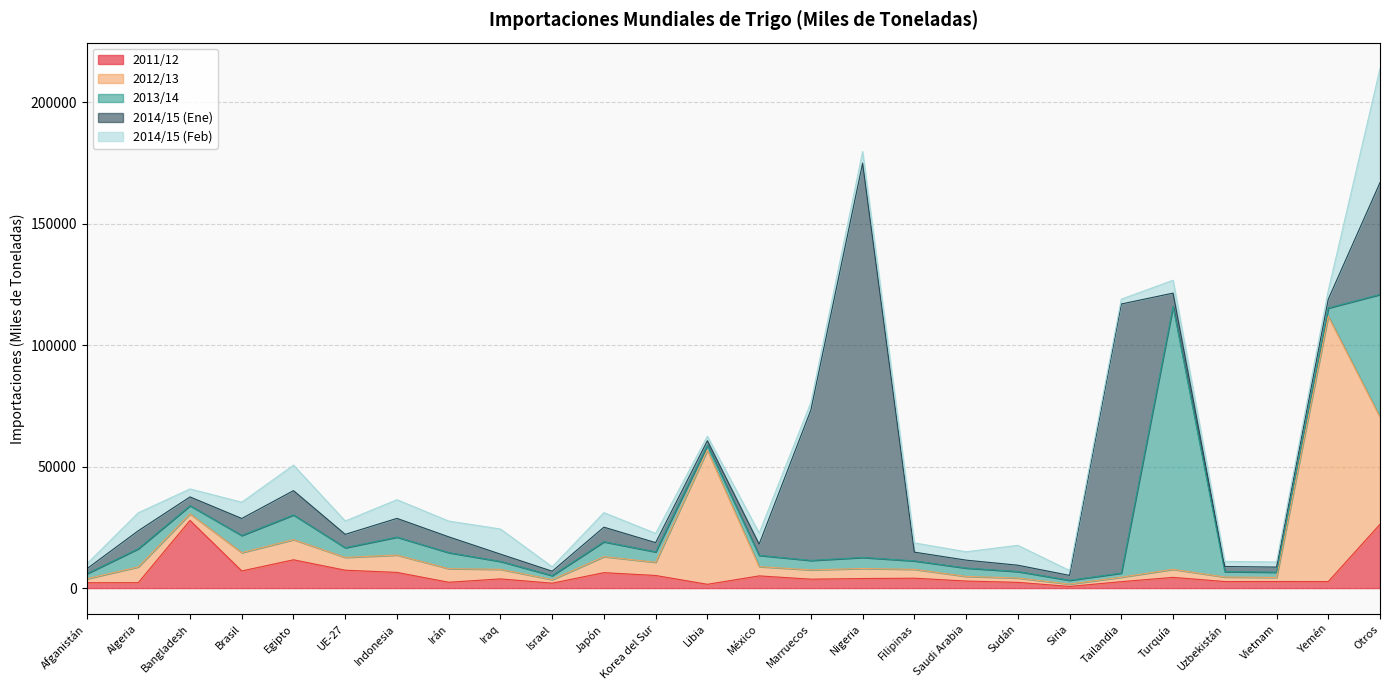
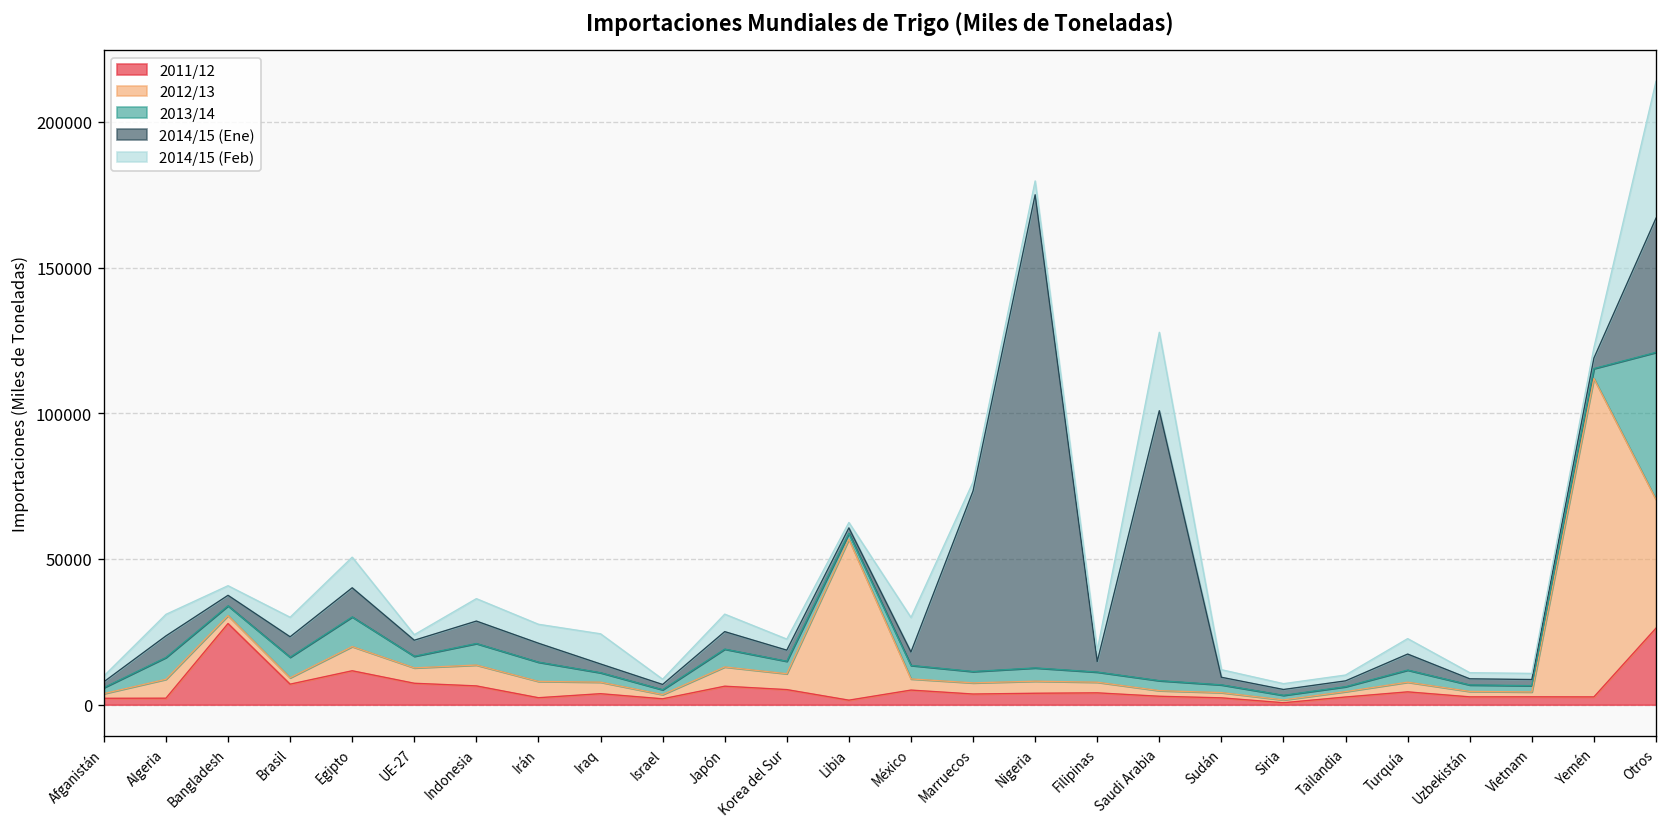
  {
    "2011/12": {
      "Afganistán": 2000,
      "Algeria": 2000,
      "Bangladesh": 28000,
      "Brasil": 7000,
      "Egipto": 12000,
      "UE-27": 7000,
      "Indonesia": 6000,
      "Irán": 2000,
      "Iraq": 4000,
      "Israel": 2000,
      "Japón": 6000,
      "Korea del Sur": 5000,
      "Libia": 2000,
      "México": 5000,
      "Marruecos": 4000,
      "Nigeria": 4000,
      "Filipinas": 4000,
      "Saudi Arabia": 3000,
      "Sudán": 2000,
      "Tailandia": 3000,
      "Turquía": 4000,
      "Uzbekistán": 3000,
      "Vietnam": 3000,
      "Yemén": 3000,
      "Otros": 26000
    },
    "2012/13": {
      "Afganistán": 2000,
      "Algeria": 6000,
      "Bangladesh": 3000,
-     "Brasil": 8000,
+     "Brasil": 2000,
      "Egipto": 8000,
      "UE-27": 5000,
      "Indonesia": 7000,
      "Irán": 6000,
      "Iraq": 4000,
      "Israel": 1000,
      "Japón": 7000,
      "Korea del Sur": 5000,
      "Libia": 55000,
      "México": 4000,
      "Marruecos": 4000,
      "Nigeria": 4000,
      "Filipinas": 4000,
      "Saudi Arabia": 2000,
      "Sudán": 2000,
      "Tailandia": 2000,
      "Turquía": 3000,
      "Uzbekistán": 2000,
      "Vietnam": 2000,
      "Yemén": 109000,
      "Otros": 44000
    },
    "2013/14": {
      "Afganistán": 2000,
      "Algeria": 7000,
      "Bangladesh": 3000,
      "Brasil": 7000,
      "Egipto": 10000,
      "UE-27": 4000,
      "Indonesia": 7000,
      "Irán": 7000,
      "Iraq": 3000,
      "Israel": 2000,
      "Japón": 6000,
      "Korea del Sur": 4000,
      "Libia": 2000,
      "México": 5000,
      "Marruecos": 4000,
      "Nigeria": 5000,
      "Filipinas": 3000,
      "Saudi Arabia": 3000,
      "Sudán": 3000,
      "Siria": 2000,
      "Tailandia": 2000,
-     "Turquía": 108000,
+     "Turquía": 4000,
      "Uzbekistán": 2000,
      "Vietnam": 2000,
      "Yemén": 3000,
      "Otros": 50000
    },
    "2014/15 (Ene)": {
      "Afganistán": 2000,
      "Algeria": 7000,
      "Bangladesh": 4000,
      "Brasil": 7000,
      "Egipto": 10000,
      "UE-27": 6000,
      "Indonesia": 8000,
      "Irán": 7000,
      "Iraq": 3000,
      "Israel": 2000,
      "Japón": 6000,
      "Korea del Sur": 4000,
      "Libia": 2000,
      "México": 5000,
      "Marruecos": 62000,
      "Nigeria": 162000,
      "Filipinas": 4000,
-     "Saudi Arabia": 3000,
+     "Saudi Arabia": 93000,
      "Sudán": 3000,
      "Siria": 2000,
-     "Tailandia": 111000,
+     "Tailandia": 2000,
      "Turquía": 6000,
      "Uzbekistán": 2000,
      "Vietnam": 2000,
      "Yemén": 4000,
      "Otros": 46000
    },
    "2014/15 (Feb)": {
      "Afganistán": 2000,
      "Algeria": 7000,
      "Bangladesh": 3000,
      "Brasil": 7000,
      "Egipto": 11000,
-     "UE-27": 6000,
+     "UE-27": 2000,
      "Indonesia": 8000,
      "Irán": 7000,
      "Iraq": 10000,
      "Israel": 2000,
      "Japón": 6000,
      "Korea del Sur": 4000,
      "Libia": 2000,
-     "México": 5000,
+     "México": 12000,
      "Marruecos": 3000,
      "Nigeria": 5000,
      "Filipinas": 4000,
-     "Saudi Arabia": 3000,
-     "Sudán": 8000,
+     "Saudi Arabia": 27000,
+     "Sudán": 3000,
      "Siria": 2000,
      "Tailandia": 2000,
      "Turquía": 5000,
      "Uzbekistán": 2000,
      "Vietnam": 2000,
      "Yemén": 4000,
      "Otros": 47000
    }
  }
